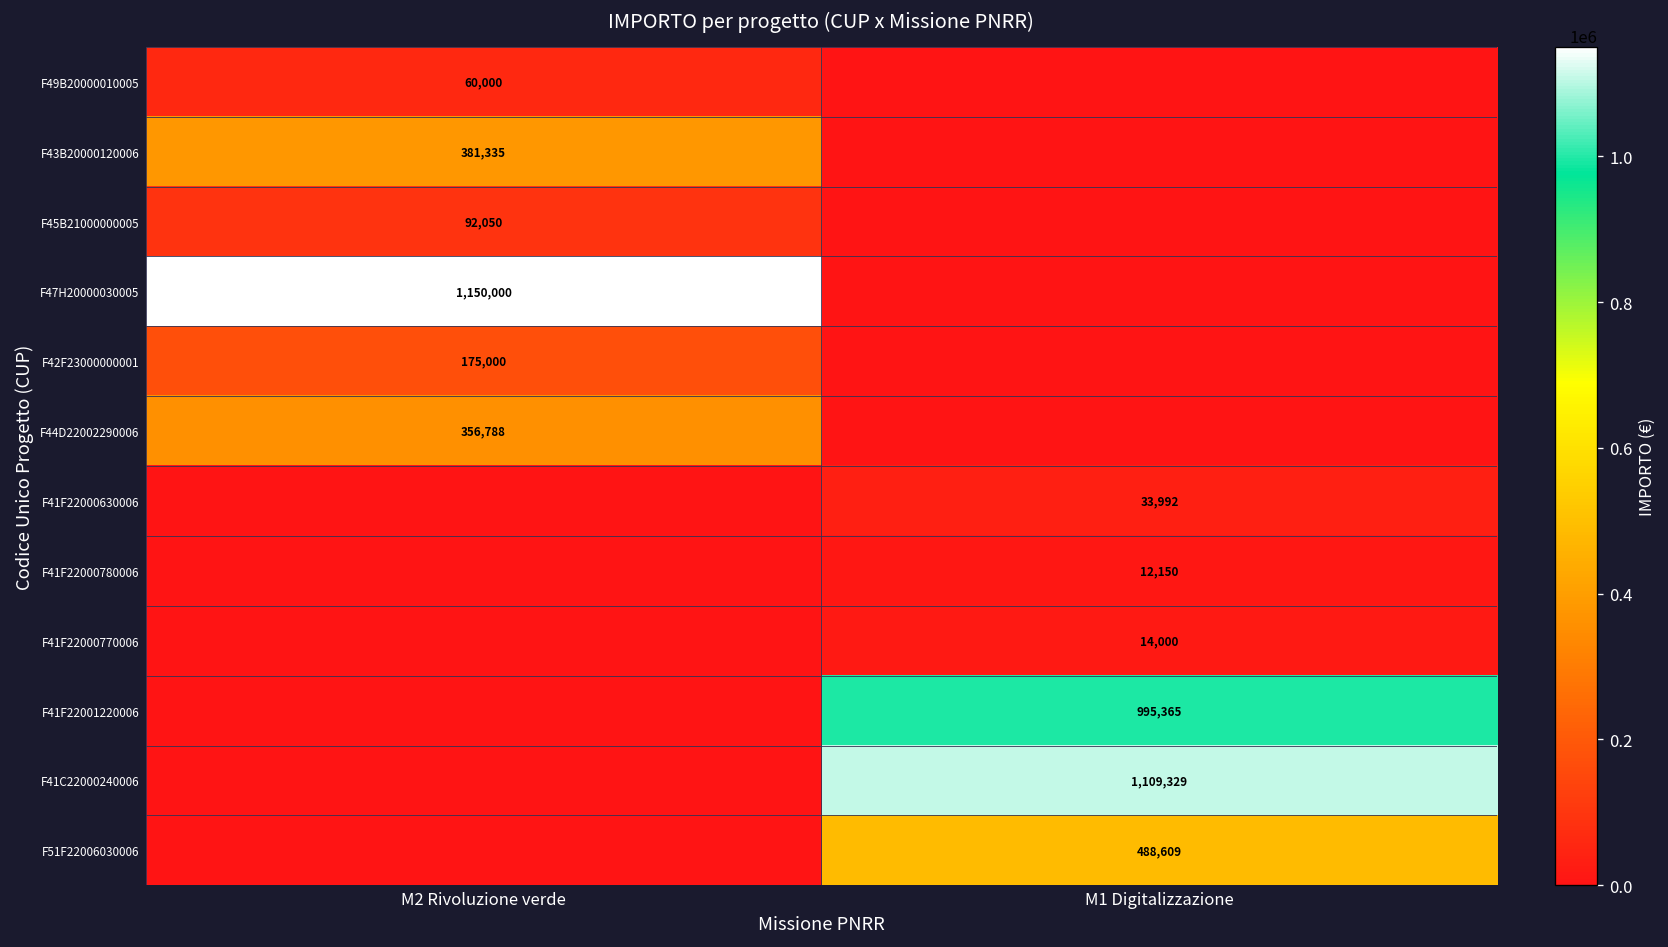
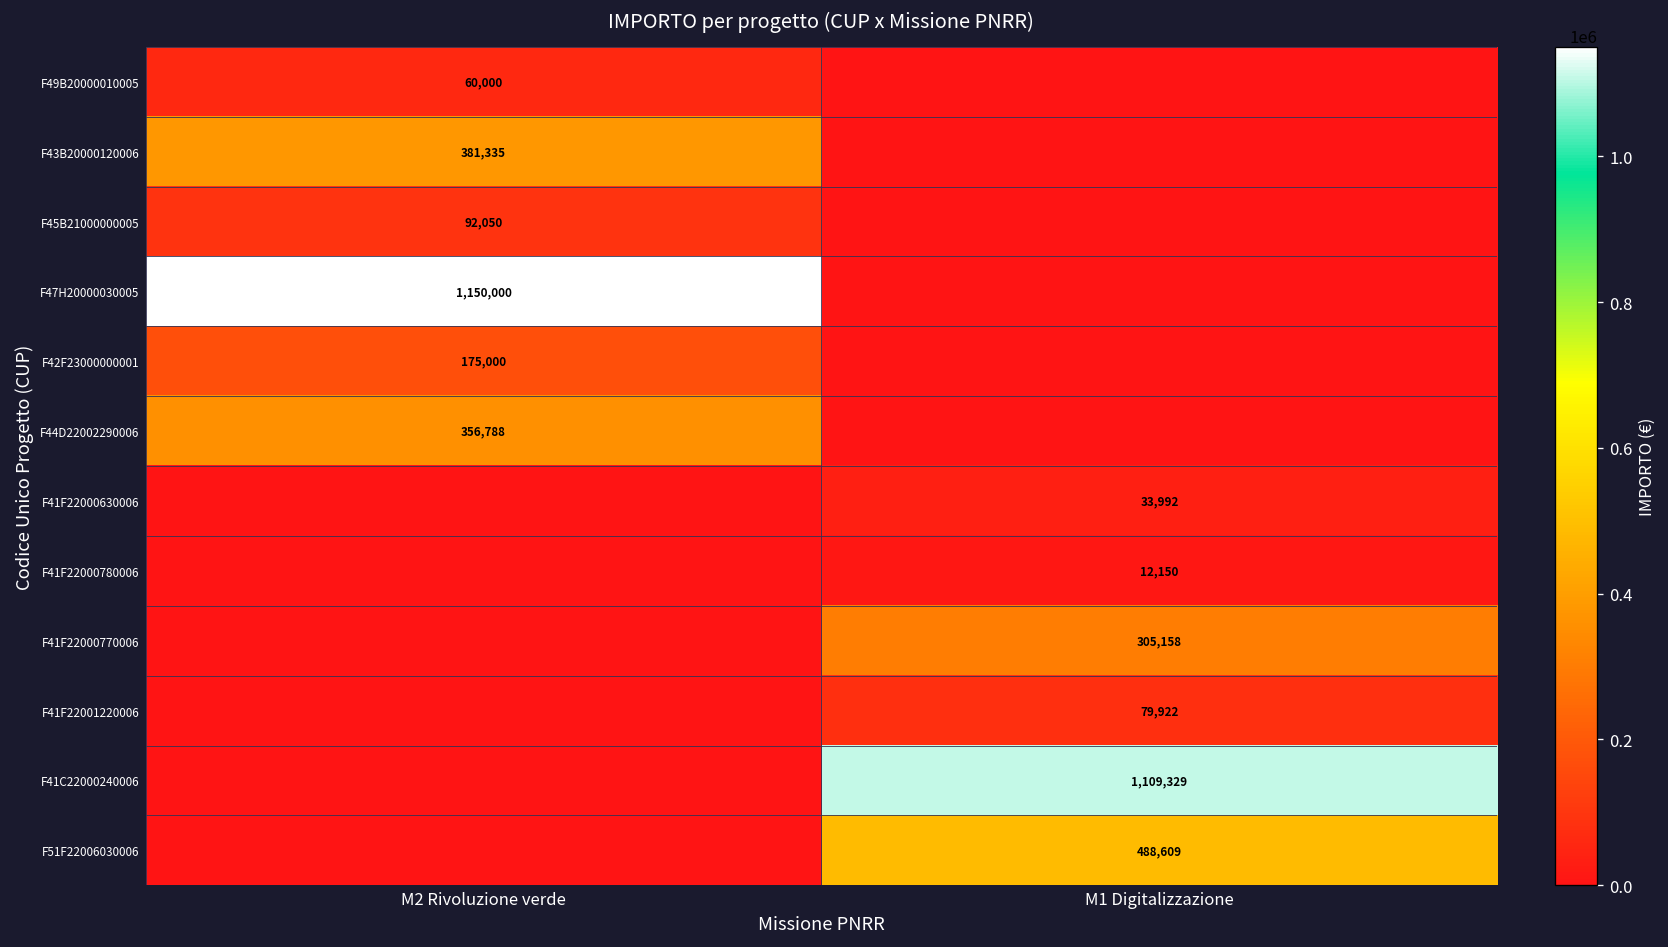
  {
    "F49B20000010005": {
      "M2 Rivoluzione verde": "60,000"
    },
    "F43B20000120006": {
      "M2 Rivoluzione verde": "381,335"
    },
    "F45B21000000005": {
      "M2 Rivoluzione verde": "92,050"
    },
    "F47H20000030005": {
      "M2 Rivoluzione verde": "1,150,000"
    },
    "F42F23000000001": {
      "M2 Rivoluzione verde": "175,000"
    },
    "F44D22002290006": {
      "M2 Rivoluzione verde": "356,788"
    },
    "F41F22000630006": {
      "M1 Digitalizzazione": "33,992"
    },
    "F41F22000780006": {
      "M1 Digitalizzazione": "12,150"
    },
    "F41F22000770006": {
-     "M1 Digitalizzazione": "14,000"
+     "M1 Digitalizzazione": "305,158"
    },
    "F41F22001220006": {
-     "M1 Digitalizzazione": "995,365"
+     "M1 Digitalizzazione": "79,922"
    },
    "F41C22000240006": {
      "M1 Digitalizzazione": "1,109,329"
    },
    "F51F22006030006": {
      "M1 Digitalizzazione": "488,609"
    }
  }
